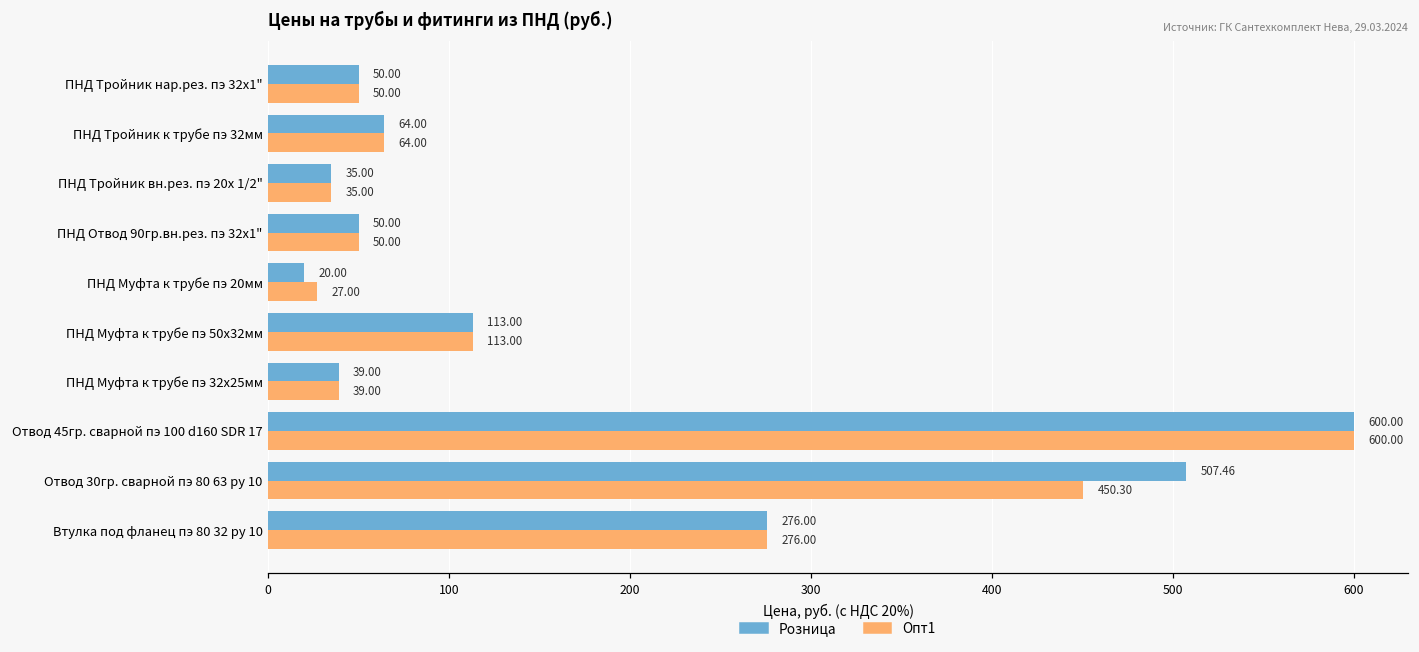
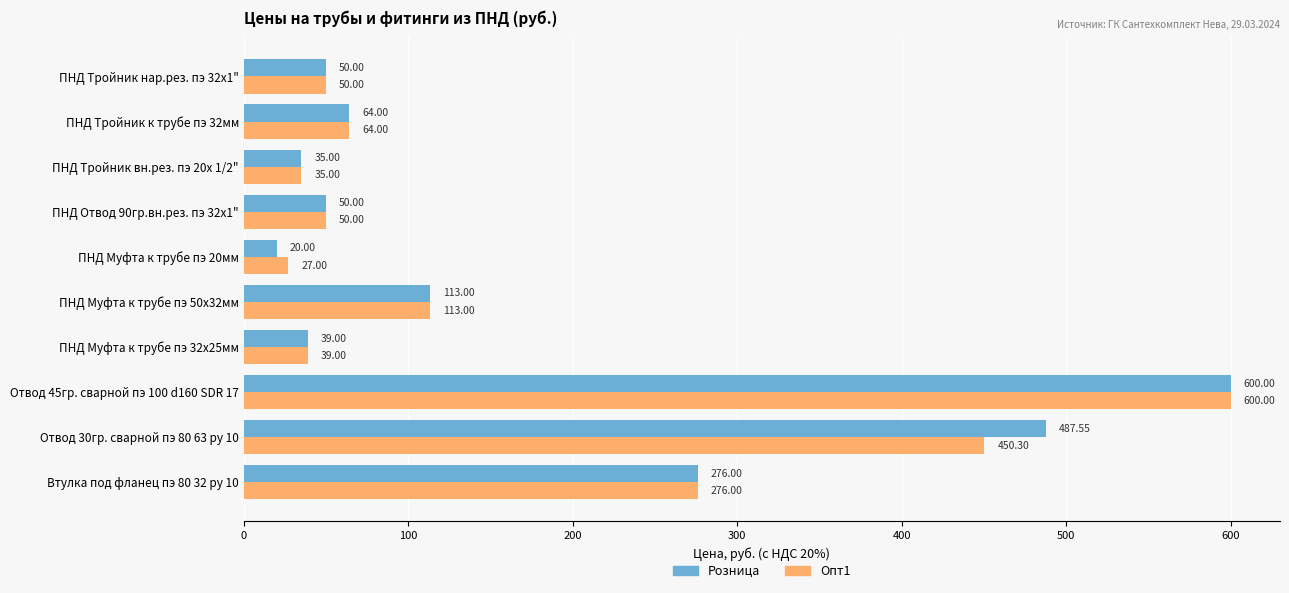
  {
    "Розница": {
      "ПНД Тройник нар.рез. пэ 32х1\"": 50.00,
      "ПНД Тройник к трубе пэ 32мм": 64.00,
      "ПНД Тройник вн.рез. пэ 20х 1/2\"": 35.00,
      "ПНД Отвод 90гр.вн.рез. пэ 32х1\"": 50.00,
      "ПНД Муфта к трубе пэ 20мм": 20.00,
      "ПНД Муфта к трубе пэ 50х32мм": 113.00,
      "ПНД Муфта к трубе пэ 32х25мм": 39.00,
      "Отвод 45гр. сварной пэ 100 d160 SDR 17": 600.00,
-     "Отвод 30гр. сварной пэ 80 63 ру 10": 507.46,
+     "Отвод 30гр. сварной пэ 80 63 ру 10": 487.55,
      "Втулка под фланец пэ 80 32 ру 10": 276.00
    },
    "Опт1": {
      "ПНД Тройник нар.рез. пэ 32х1\"": 50.00,
      "ПНД Тройник к трубе пэ 32мм": 64.00,
      "ПНД Тройник вн.рез. пэ 20х 1/2\"": 35.00,
      "ПНД Отвод 90гр.вн.рез. пэ 32х1\"": 50.00,
      "ПНД Муфта к трубе пэ 20мм": 27.00,
      "ПНД Муфта к трубе пэ 50х32мм": 113.00,
      "ПНД Муфта к трубе пэ 32х25мм": 39.00,
      "Отвод 45гр. сварной пэ 100 d160 SDR 17": 600.00,
      "Отвод 30гр. сварной пэ 80 63 ру 10": 450.30,
      "Втулка под фланец пэ 80 32 ру 10": 276.00
    }
  }
